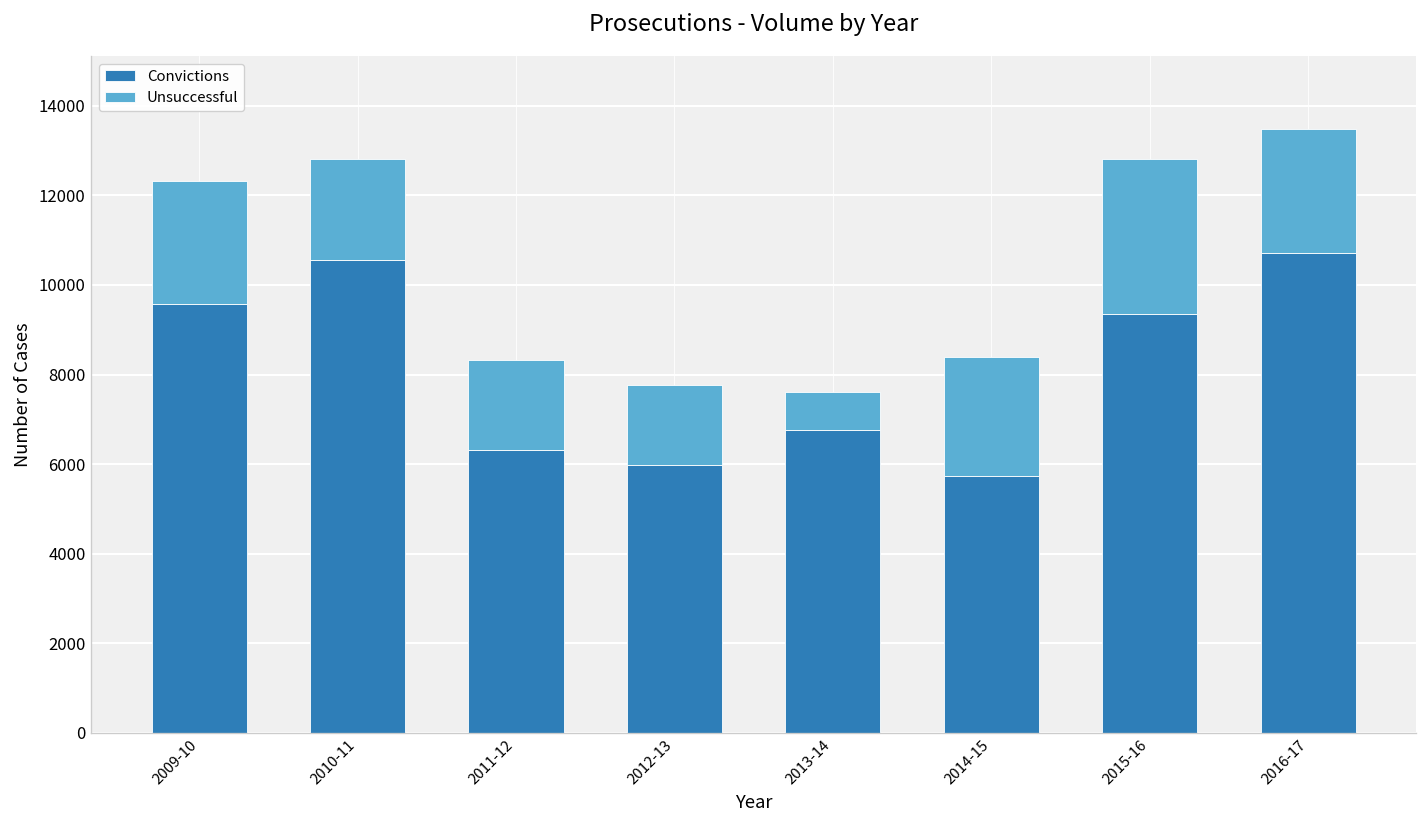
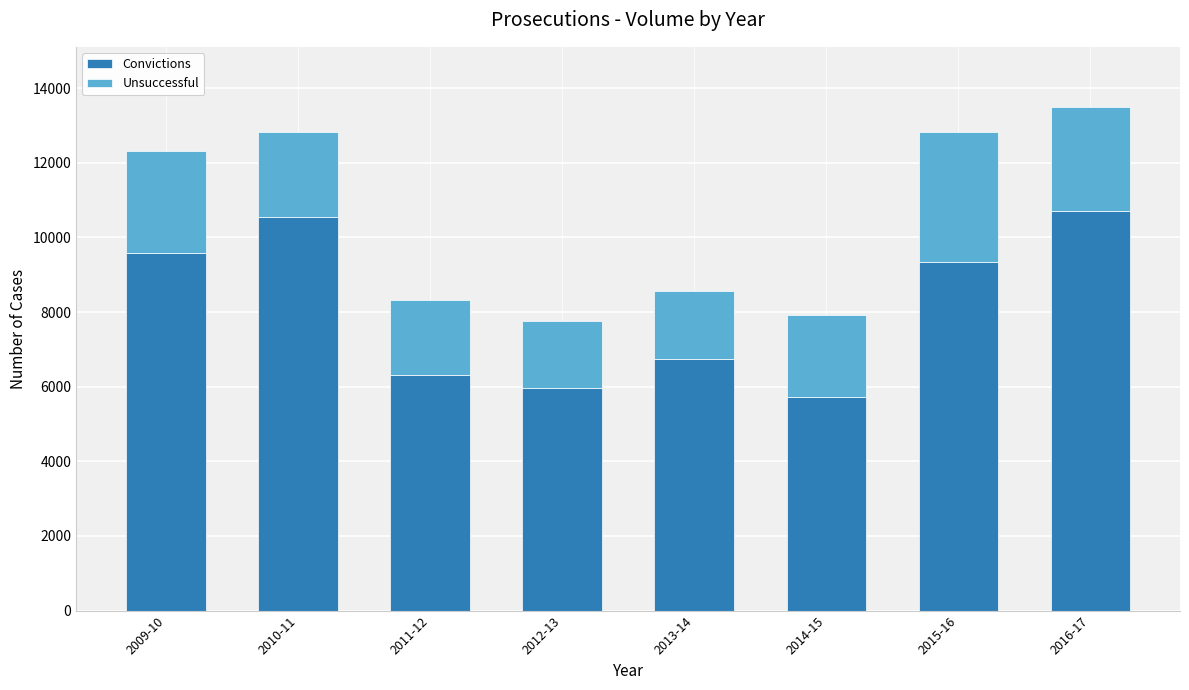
  {
    "Convictions": {
      "2009-10": 9600,
      "2010-11": 10600,
      "2011-12": 6300,
      "2012-13": 6000,
      "2013-14": 6800,
      "2014-15": 5700,
      "2015-16": 9400,
      "2016-17": 10700
    },
    "Unsuccessful": {
      "2009-10": 2700,
      "2010-11": 2300,
      "2011-12": 2000,
      "2012-13": 1800,
-     "2013-14": 800,
-     "2014-15": 2600,
+     "2013-14": 1800,
+     "2014-15": 2200,
      "2015-16": 3500,
      "2016-17": 2800
    }
  }
